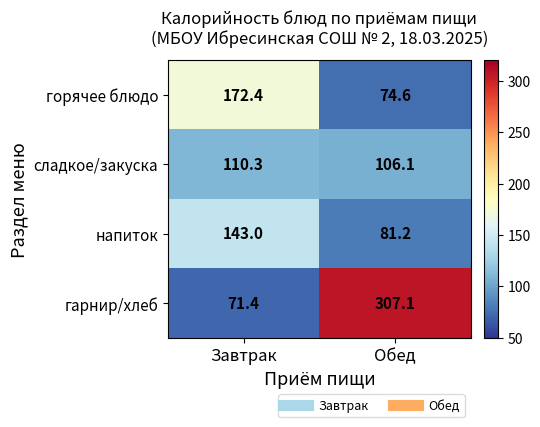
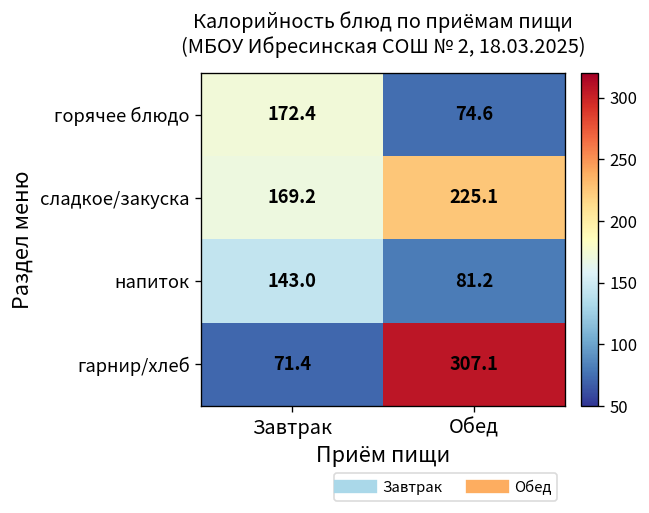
  {
    "горячее блюдо": {
      "Завтрак": 172.4,
      "Обед": 74.6
    },
    "сладкое/закуска": {
-     "Завтрак": 110.3,
-     "Обед": 106.1
+     "Завтрак": 169.2,
+     "Обед": 225.1
    },
    "напиток": {
      "Завтрак": 143.0,
      "Обед": 81.2
    },
    "гарнир/хлеб": {
      "Завтрак": 71.4,
      "Обед": 307.1
    }
  }
